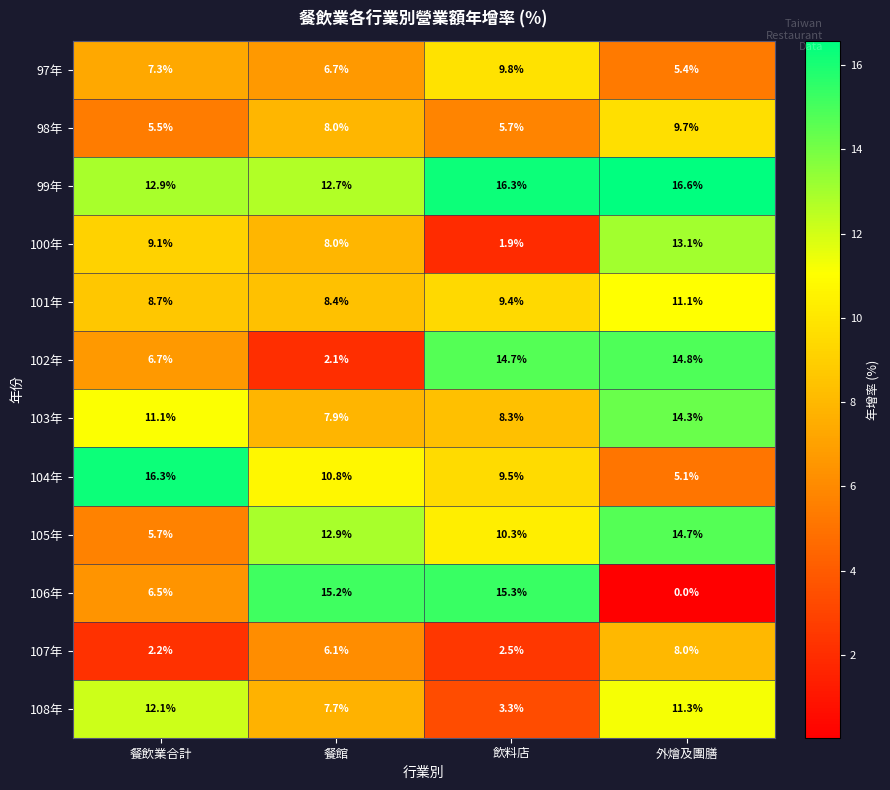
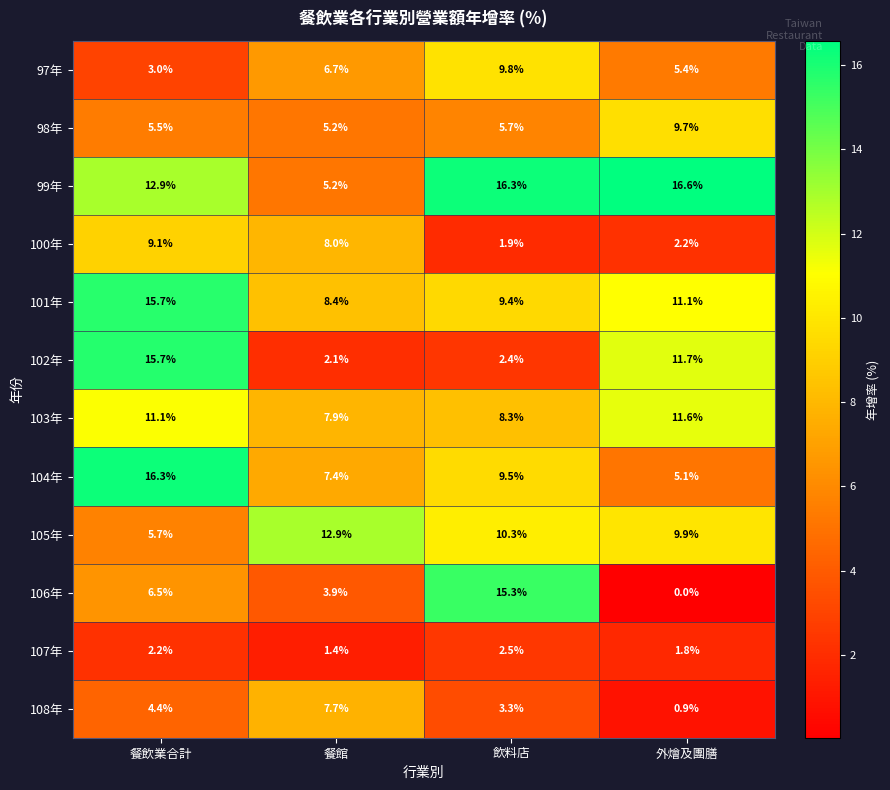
  {
    "97年": {
-     "餐飲業合計": "7.3%",
+     "餐飲業合計": "3.0%",
      "餐館": "6.7%",
      "飲料店": "9.8%",
      "外燴及團膳": "5.4%"
    },
    "98年": {
      "餐飲業合計": "5.5%",
-     "餐館": "8.0%",
+     "餐館": "5.2%",
      "飲料店": "5.7%",
      "外燴及團膳": "9.7%"
    },
    "99年": {
      "餐飲業合計": "12.9%",
-     "餐館": "12.7%",
+     "餐館": "5.2%",
      "飲料店": "16.3%",
      "外燴及團膳": "16.6%"
    },
    "100年": {
      "餐飲業合計": "9.1%",
      "餐館": "8.0%",
      "飲料店": "1.9%",
-     "外燴及團膳": "13.1%"
+     "外燴及團膳": "2.2%"
    },
    "101年": {
-     "餐飲業合計": "8.7%",
+     "餐飲業合計": "15.7%",
      "餐館": "8.4%",
      "飲料店": "9.4%",
      "外燴及團膳": "11.1%"
    },
    "102年": {
-     "餐飲業合計": "6.7%",
+     "餐飲業合計": "15.7%",
      "餐館": "2.1%",
-     "飲料店": "14.7%",
-     "外燴及團膳": "14.8%"
+     "飲料店": "2.4%",
+     "外燴及團膳": "11.7%"
    },
    "103年": {
      "餐飲業合計": "11.1%",
      "餐館": "7.9%",
      "飲料店": "8.3%",
-     "外燴及團膳": "14.3%"
+     "外燴及團膳": "11.6%"
    },
    "104年": {
      "餐飲業合計": "16.3%",
-     "餐館": "10.8%",
+     "餐館": "7.4%",
      "飲料店": "9.5%",
      "外燴及團膳": "5.1%"
    },
    "105年": {
      "餐飲業合計": "5.7%",
      "餐館": "12.9%",
      "飲料店": "10.3%",
-     "外燴及團膳": "14.7%"
+     "外燴及團膳": "9.9%"
    },
    "106年": {
      "餐飲業合計": "6.5%",
-     "餐館": "15.2%",
+     "餐館": "3.9%",
      "飲料店": "15.3%",
      "外燴及團膳": "0.0%"
    },
    "107年": {
      "餐飲業合計": "2.2%",
-     "餐館": "6.1%",
+     "餐館": "1.4%",
      "飲料店": "2.5%",
-     "外燴及團膳": "8.0%"
+     "外燴及團膳": "1.8%"
    },
    "108年": {
-     "餐飲業合計": "12.1%",
+     "餐飲業合計": "4.4%",
      "餐館": "7.7%",
      "飲料店": "3.3%",
-     "外燴及團膳": "11.3%"
+     "外燴及團膳": "0.9%"
    }
  }
